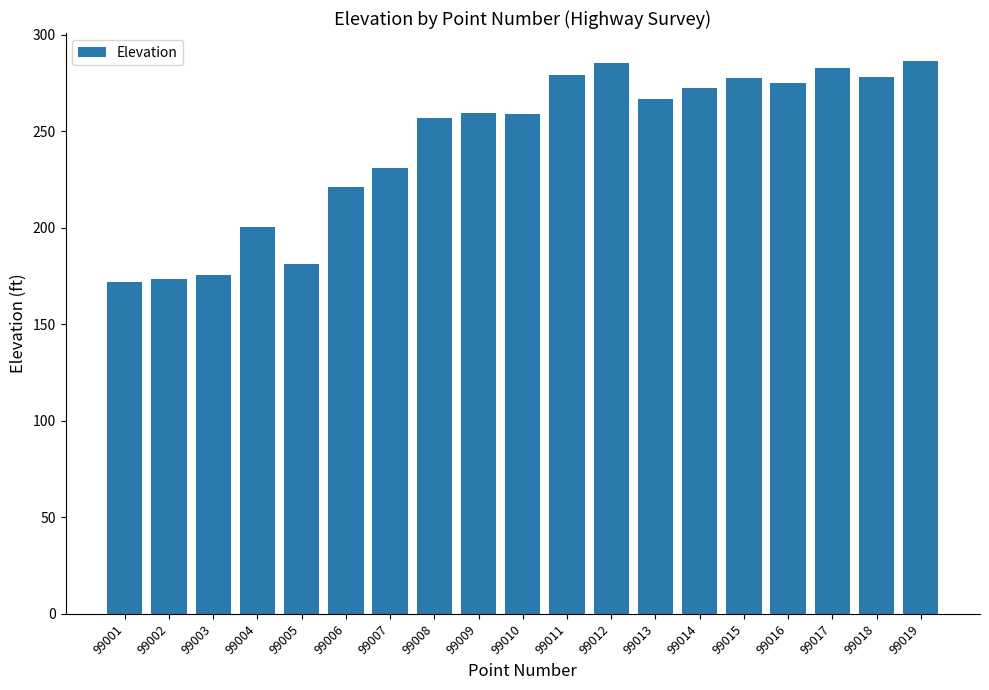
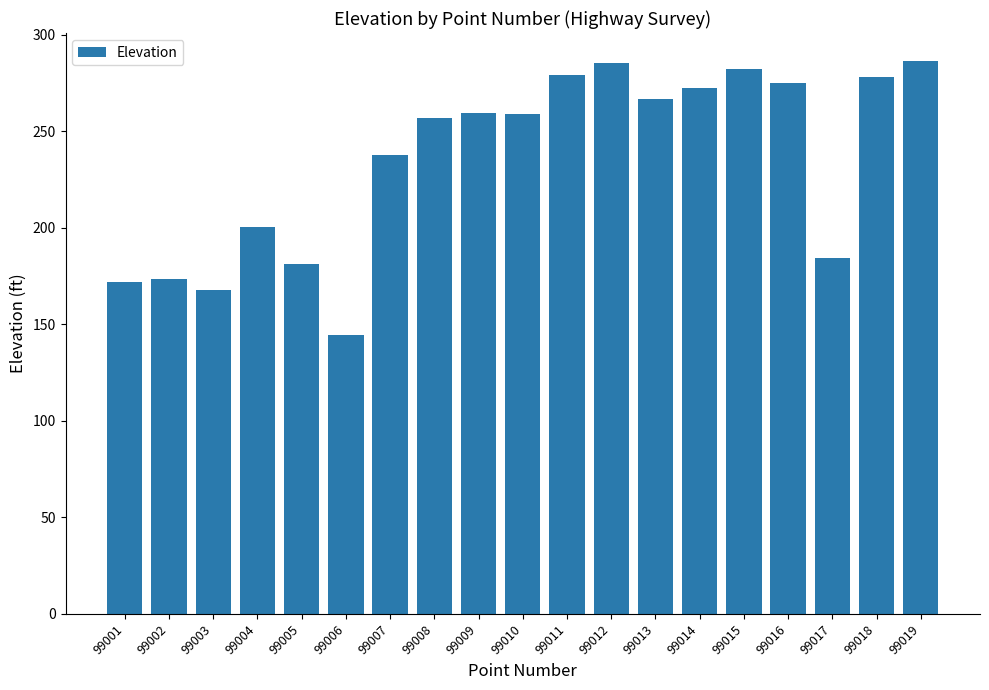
  {
    "99001": 172,
    "99002": 174,
-   "99003": 175,
+   "99003": 168,
    "99004": 200,
    "99005": 181,
-   "99006": 221,
-   "99007": 231,
+   "99006": 144,
+   "99007": 238,
    "99008": 257,
    "99009": 259,
    "99010": 259,
    "99011": 279,
    "99012": 286,
    "99013": 267,
    "99014": 272,
-   "99015": 277,
+   "99015": 282,
    "99016": 275,
-   "99017": 283,
+   "99017": 184,
    "99018": 278,
    "99019": 286
  }
